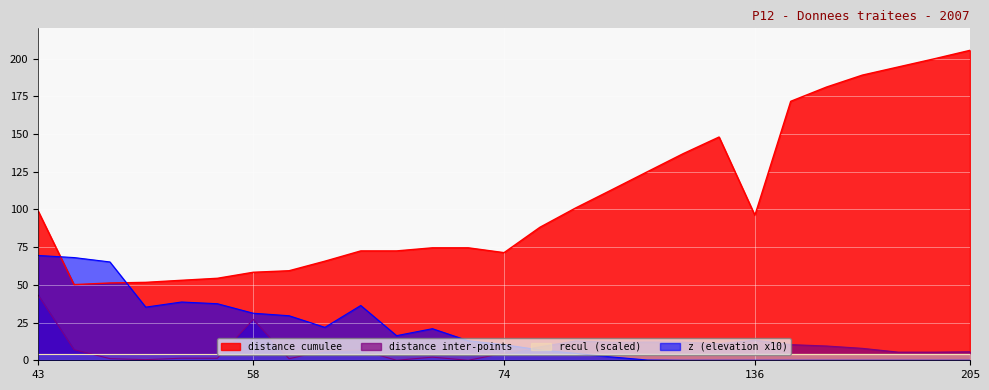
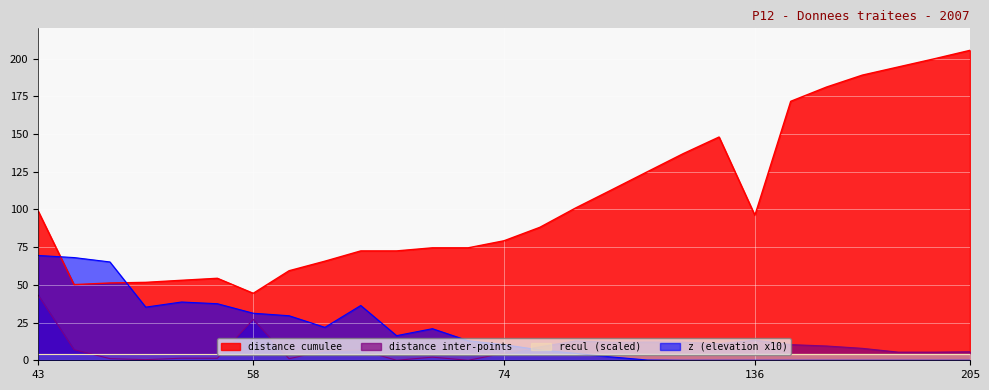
  {
    "distance cumulee": {
      "43": 99,
-     "58": 58,
-     "74": 71,
+     "58": 44,
+     "74": 79,
      "136": 96,
      "205": 205
    },
    "distance inter-points": {
      "43": 43,
      "58": 27
    },
    "recul (scaled)": {
      "43": 4
    },
    "z (elevation x10)": {
      "43": 69,
      "58": 31,
      "136": 0,
      "205": 0
    }
  }
